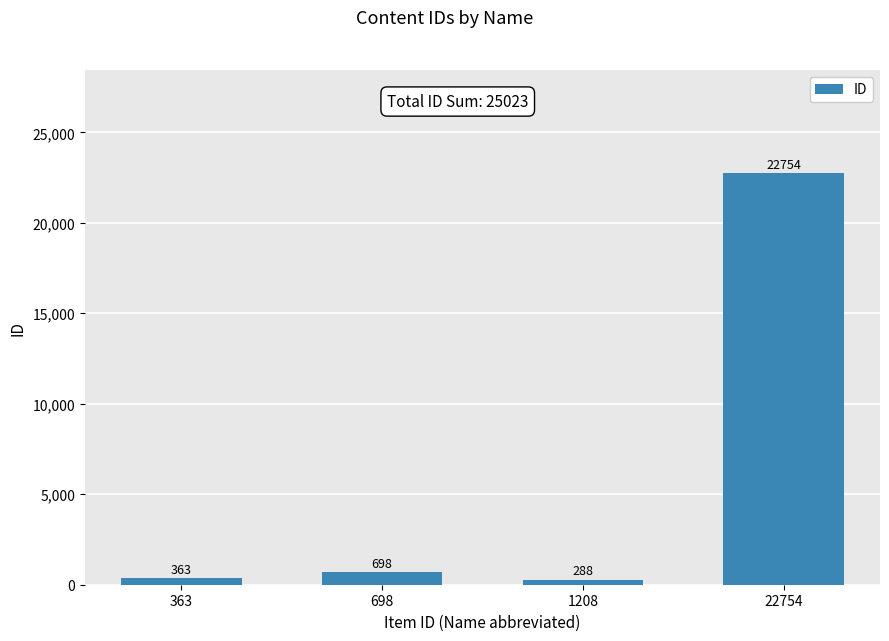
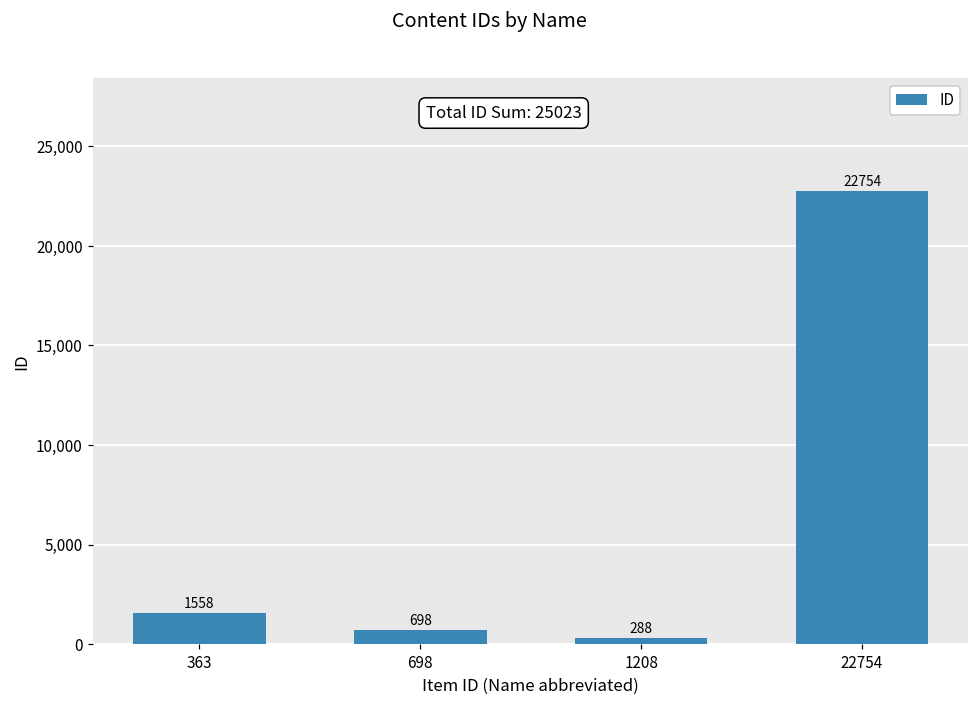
  {
-   "363": 363,
+   "363": 1558,
    "698": 698,
    "1208": 288,
    "22754": 22754
  }
